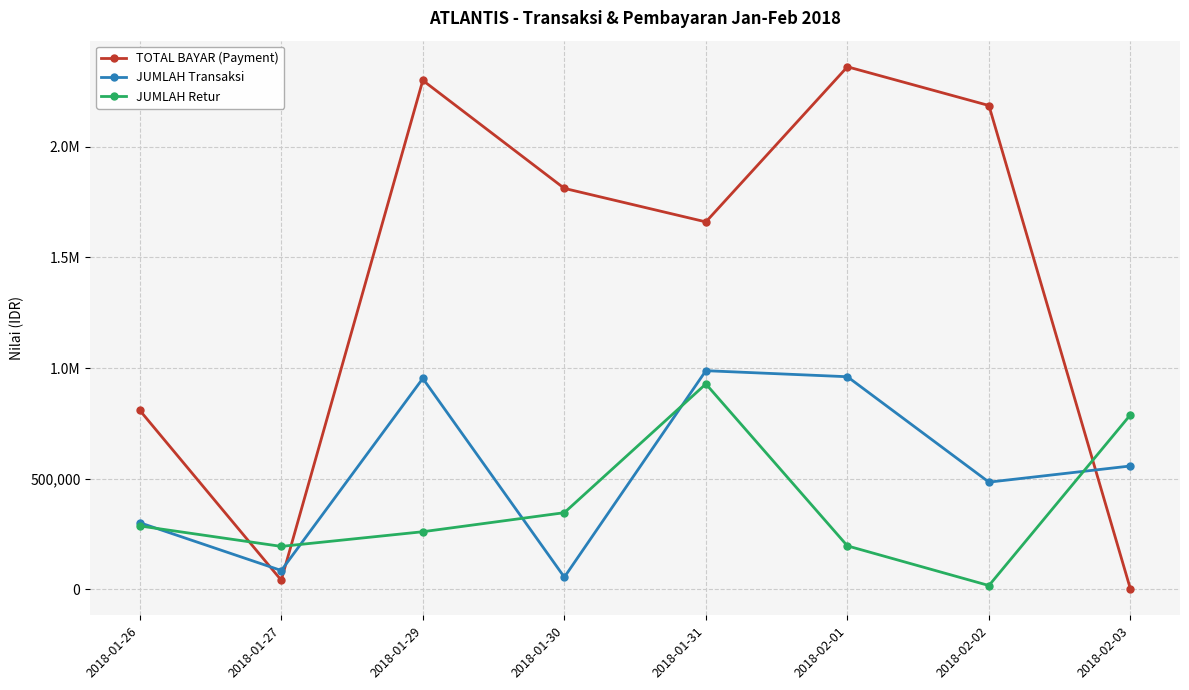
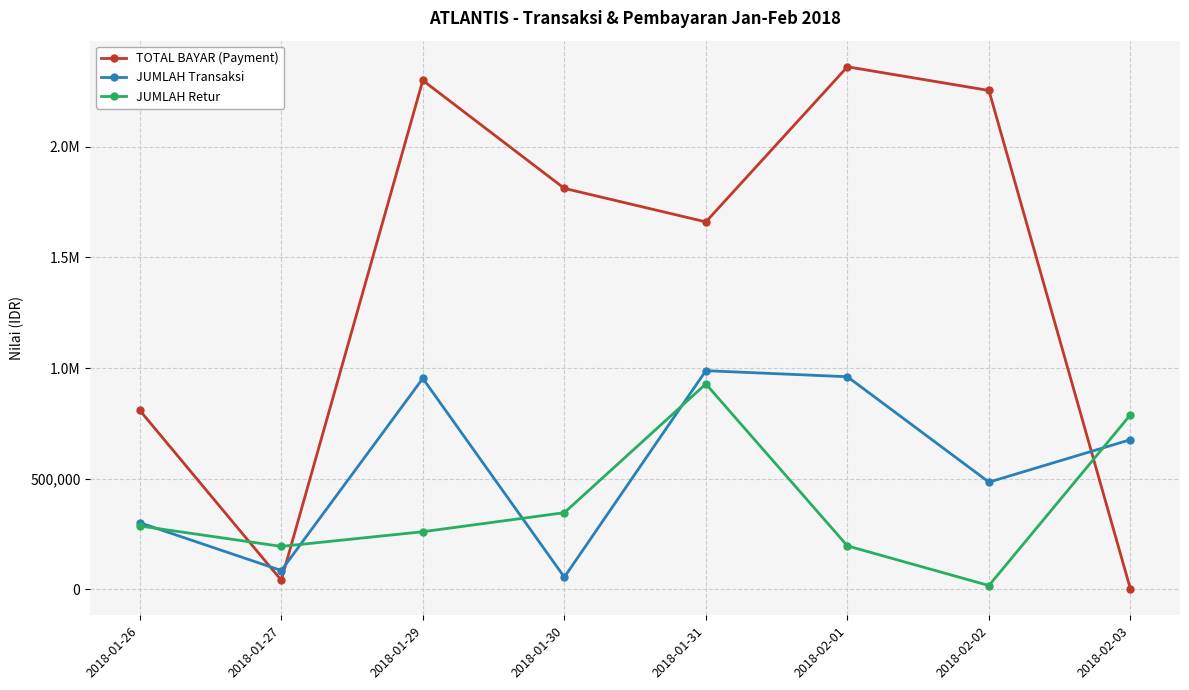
  {
    "TOTAL BAYAR (Payment)": {
      "2018-01-26": "810,000",
      "2018-01-27": "40,000",
      "2018-01-29": "2,300,000",
      "2018-01-30": "1,810,000",
      "2018-01-31": "1,660,000",
      "2018-02-01": "2,360,000",
-     "2018-02-02": "2,190,000",
+     "2018-02-02": "2,260,000",
      "2018-02-03": "0"
    },
    "JUMLAH Transaksi": {
      "2018-01-26": "300,000",
      "2018-01-27": "80,000",
      "2018-01-29": "950,000",
      "2018-01-30": "50,000",
      "2018-01-31": "990,000",
      "2018-02-01": "960,000",
      "2018-02-02": "480,000",
-     "2018-02-03": "560,000"
+     "2018-02-03": "680,000"
    },
    "JUMLAH Retur": {
      "2018-01-26": "290,000",
      "2018-01-27": "190,000",
      "2018-01-29": "260,000",
      "2018-01-30": "350,000",
      "2018-01-31": "930,000",
      "2018-02-01": "200,000",
      "2018-02-02": "20,000",
      "2018-02-03": "790,000"
    }
  }
